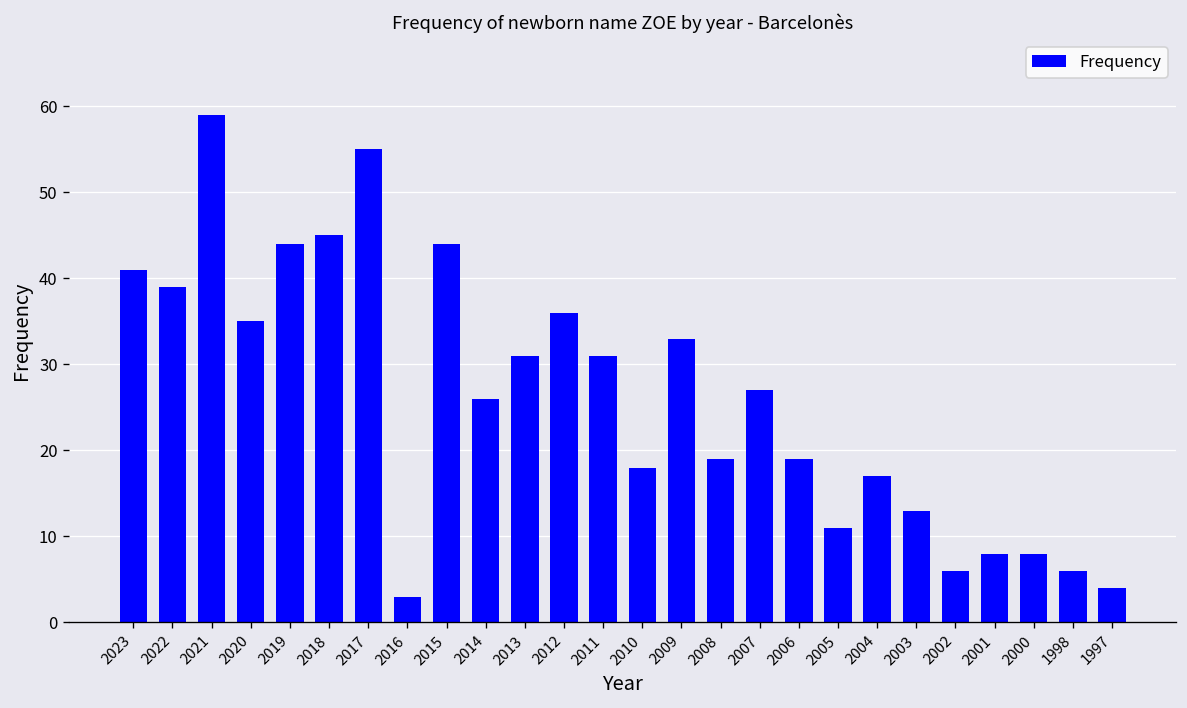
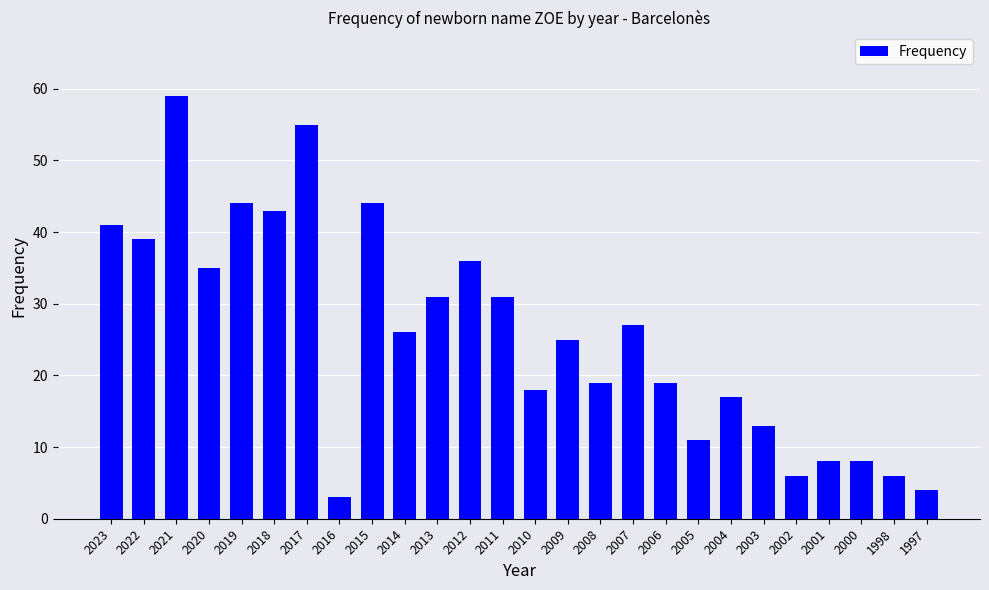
  {
    "2023": 41,
    "2022": 39,
    "2021": 59,
    "2020": 35,
    "2019": 44,
-   "2018": 45,
+   "2018": 43,
    "2017": 55,
    "2016": 3,
    "2015": 44,
    "2014": 26,
    "2013": 31,
    "2012": 36,
    "2011": 31,
    "2010": 18,
-   "2009": 33,
+   "2009": 25,
    "2008": 19,
    "2007": 27,
    "2006": 19,
    "2005": 11,
    "2004": 17,
    "2003": 13,
    "2002": 6,
    "2001": 8,
    "2000": 8,
    "1998": 6,
    "1997": 4
  }
